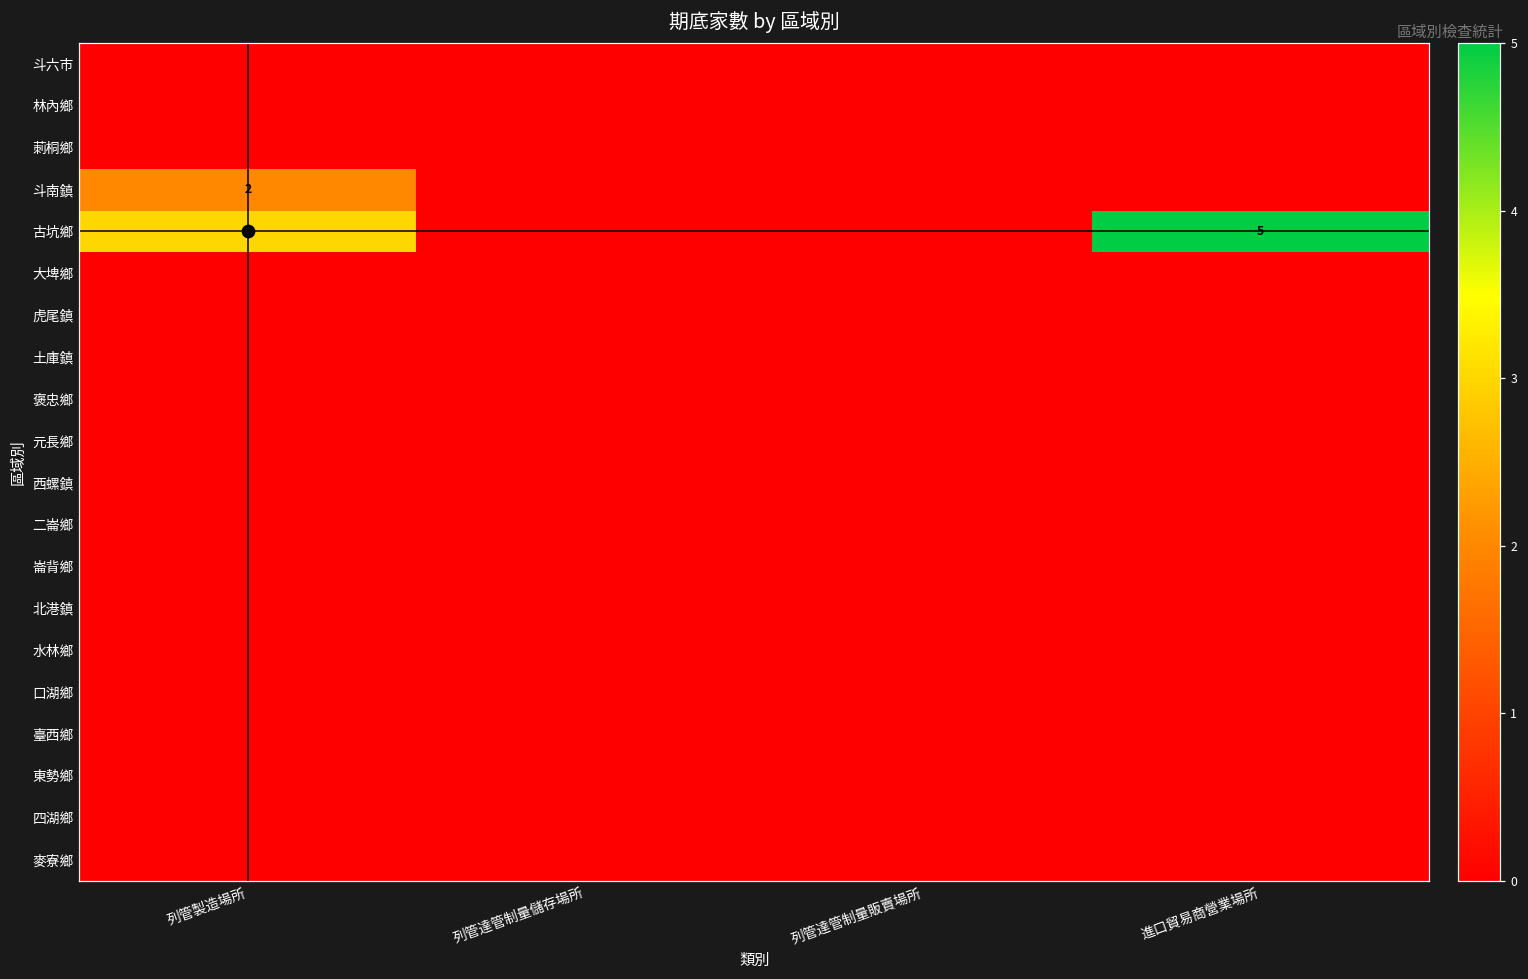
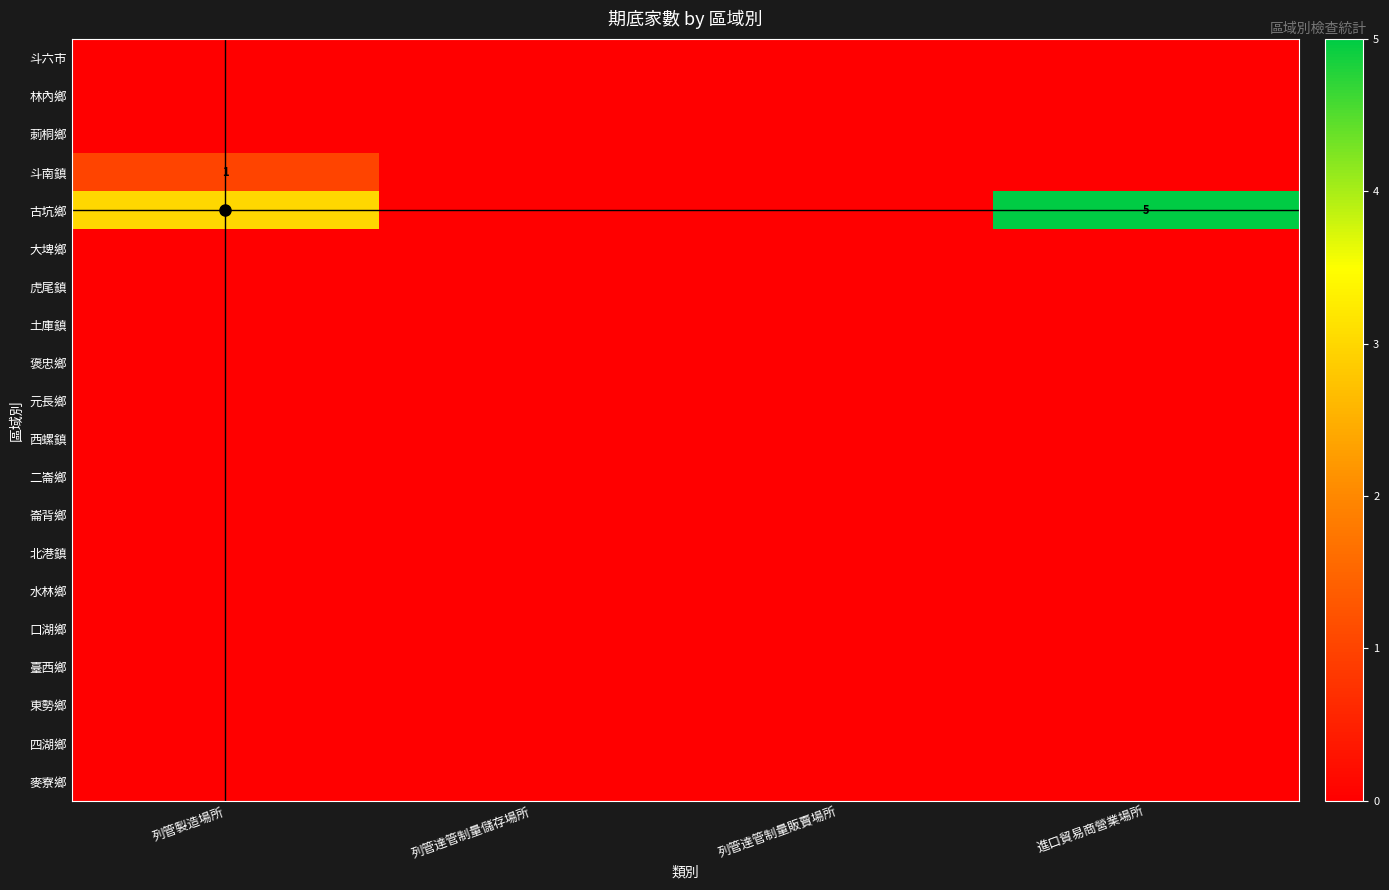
  {
    "斗南鎮": {
-     "列管製造場所": 2
+     "列管製造場所": 1
    },
    "古坑鄉": {
      "進口貿易商營業場所": 5
    }
  }
